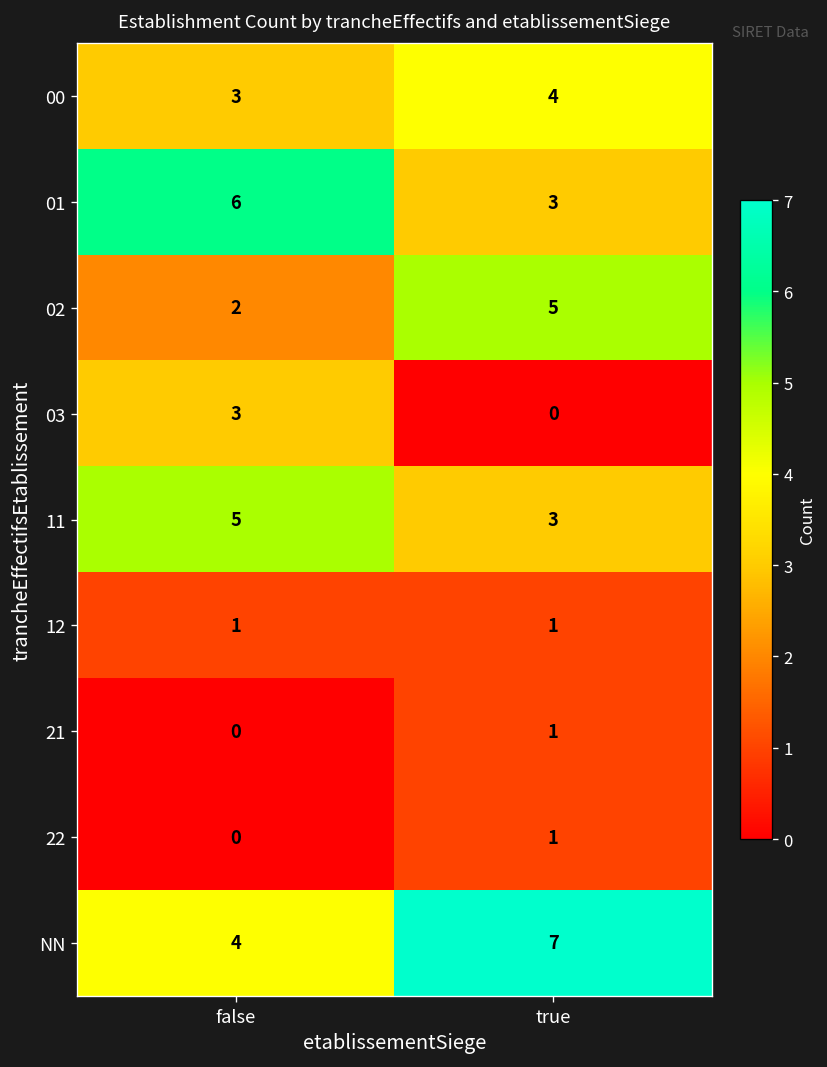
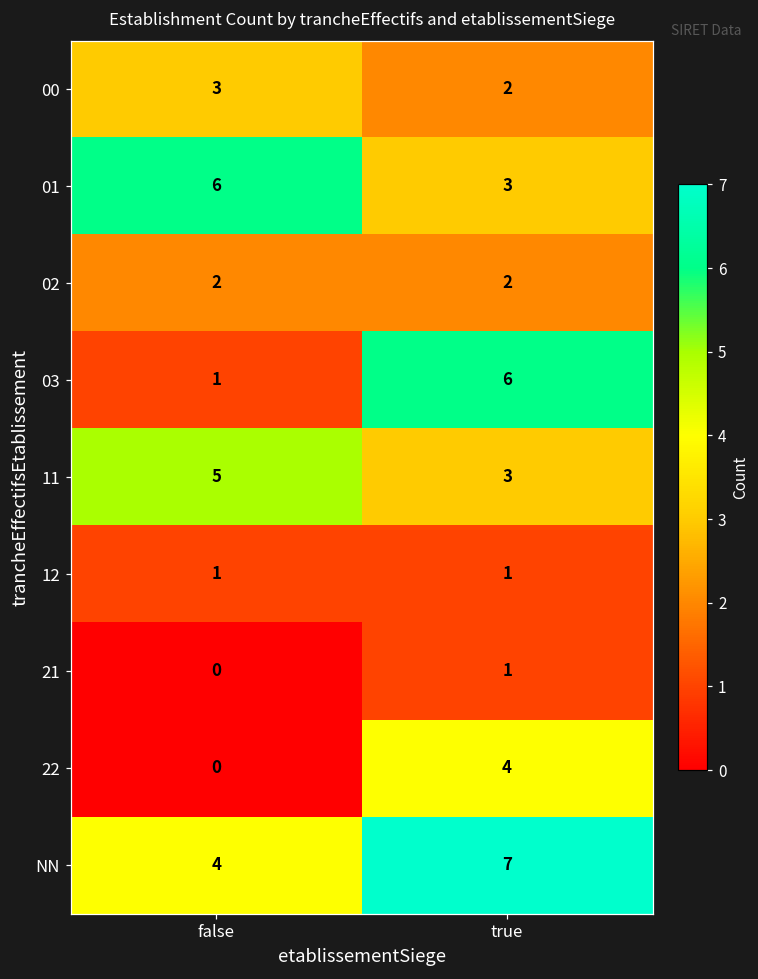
  {
    "00": {
      "false": 3,
-     "true": 4
+     "true": 2
    },
    "01": {
      "false": 6,
      "true": 3
    },
    "02": {
      "false": 2,
-     "true": 5
+     "true": 2
    },
    "03": {
-     "false": 3,
-     "true": 0
+     "false": 1,
+     "true": 6
    },
    "11": {
      "false": 5,
      "true": 3
    },
    "12": {
      "false": 1,
      "true": 1
    },
    "21": {
      "false": 0,
      "true": 1
    },
    "22": {
      "false": 0,
-     "true": 1
+     "true": 4
    },
    "NN": {
      "false": 4,
      "true": 7
    }
  }
